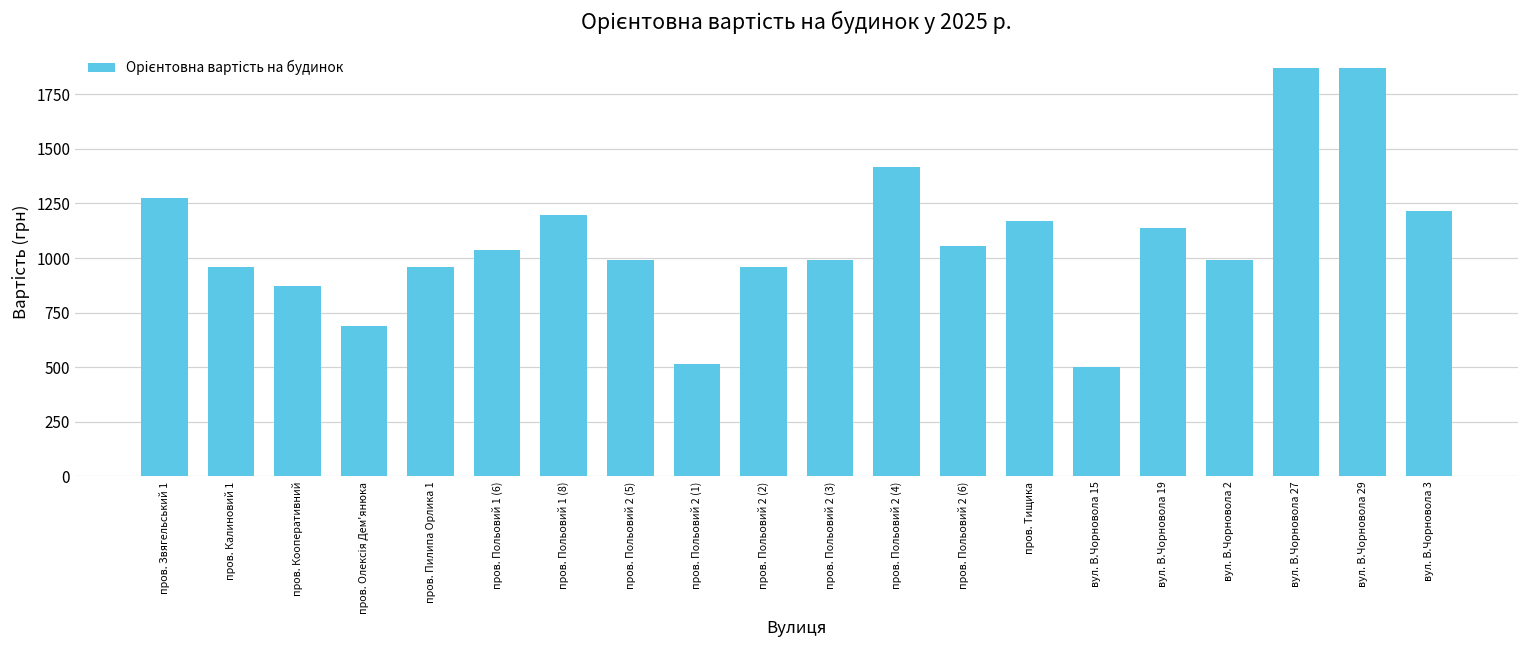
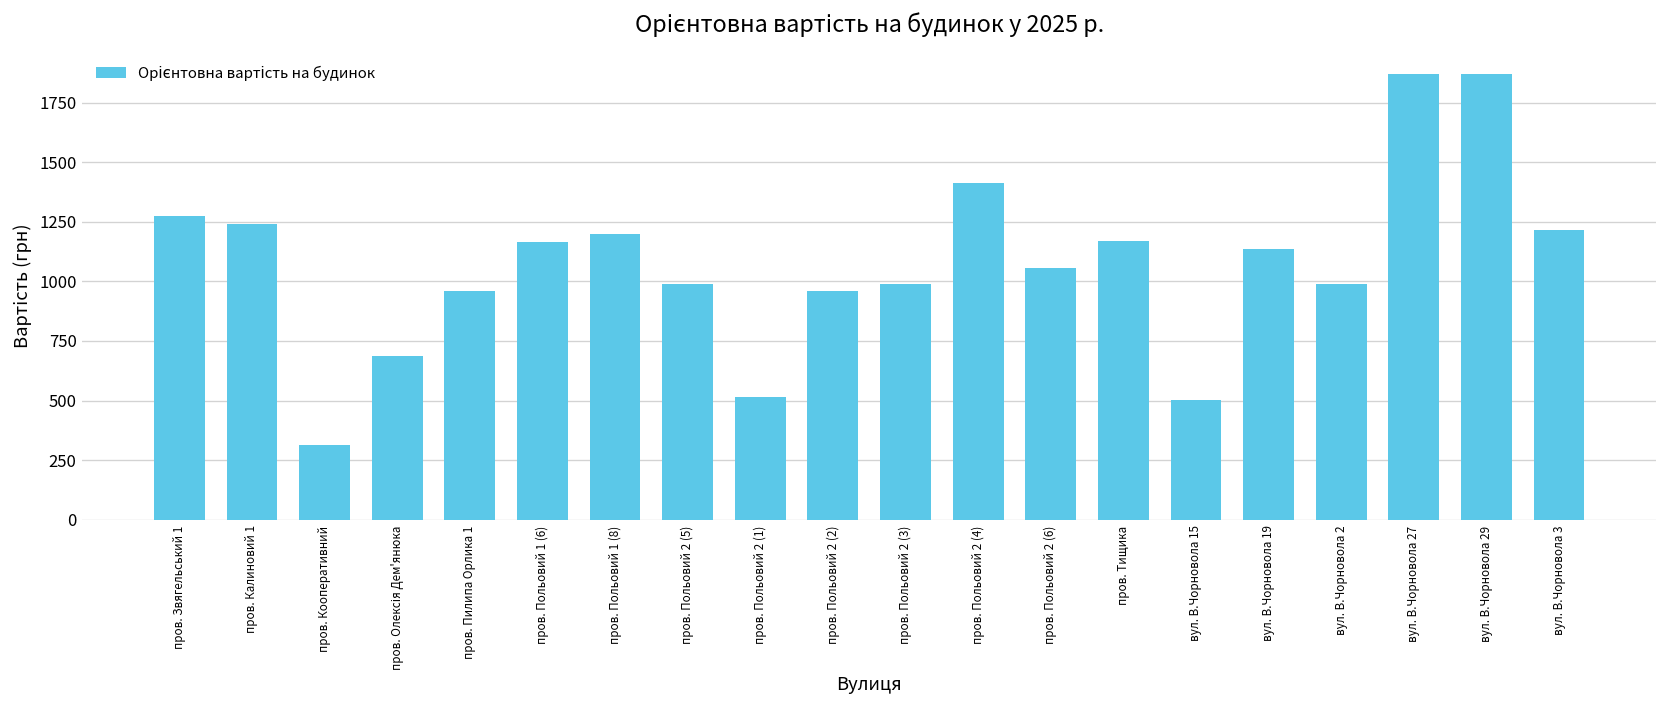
  {
    "пров. Звягельський 1": 1280,
-   "пров. Калиновий 1": 960,
-   "пров. Кооперативний": 870,
+   "пров. Калиновий 1": 1240,
+   "пров. Кооперативний": 310,
    "пров. Олексія Дем'янюка": 690,
    "пров. Пилипа Орлика 1": 960,
-   "пров. Польовий 1 (6)": 1040,
+   "пров. Польовий 1 (6)": 1170,
    "пров. Польовий 1 (8)": 1200,
    "пров. Польовий 2 (5)": 990,
    "пров. Польовий 2 (1)": 510,
    "пров. Польовий 2 (2)": 960,
    "пров. Польовий 2 (3)": 990,
    "пров. Польовий 2 (4)": 1410,
    "пров. Польовий 2 (6)": 1050,
    "пров. Тищика": 1170,
    "вул. В.Чорновола 15": 500,
    "вул. В.Чорновола 19": 1140,
    "вул. В.Чорновола 2": 990,
    "вул. В.Чорновола 27": 1870,
    "вул. В.Чорновола 29": 1870,
    "вул. В.Чорновола 3": 1220
  }
